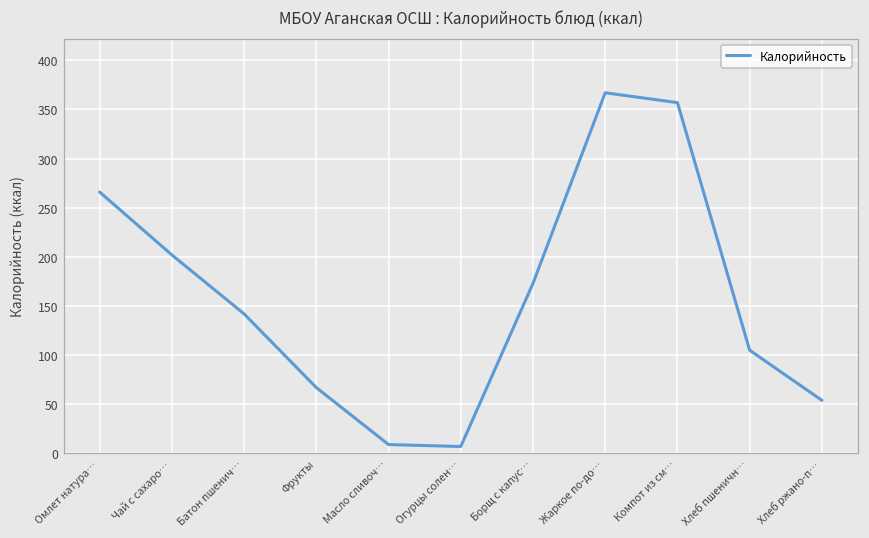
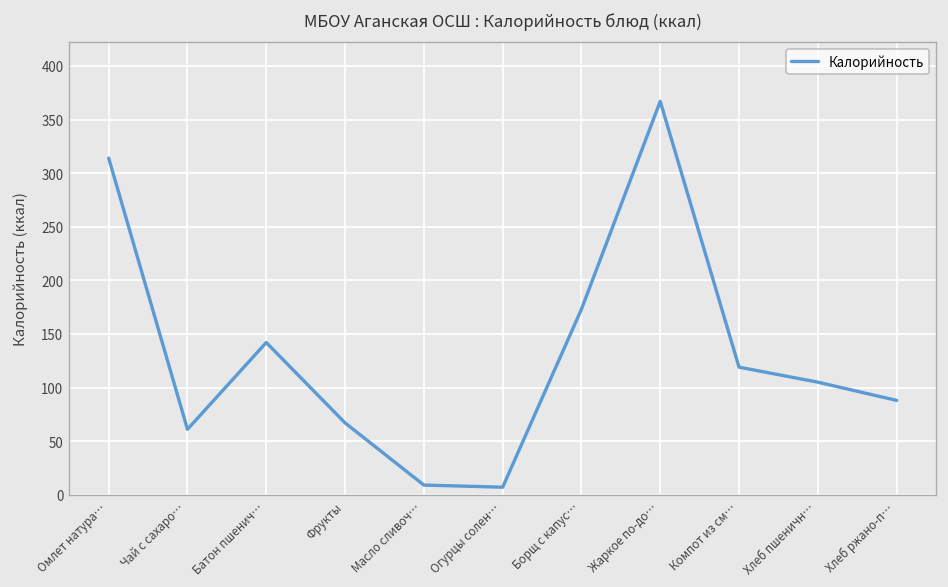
  {
-   "Омлет натура…": 270,
-   "Чай с сахаро…": 200,
+   "Омлет натура…": 310,
+   "Чай с сахаро…": 60,
    "Батон пшенич…": 140,
    "Фрукты": 70,
    "Масло сливоч…": 10,
    "Огурцы солен…": 10,
    "Борщ с капус…": 170,
    "Жаркое по-до…": 370,
-   "Компот из см…": 360,
+   "Компот из см…": 120,
    "Хлеб пшеничн…": 110,
-   "Хлеб ржано-п…": 50
+   "Хлеб ржано-п…": 90
  }
